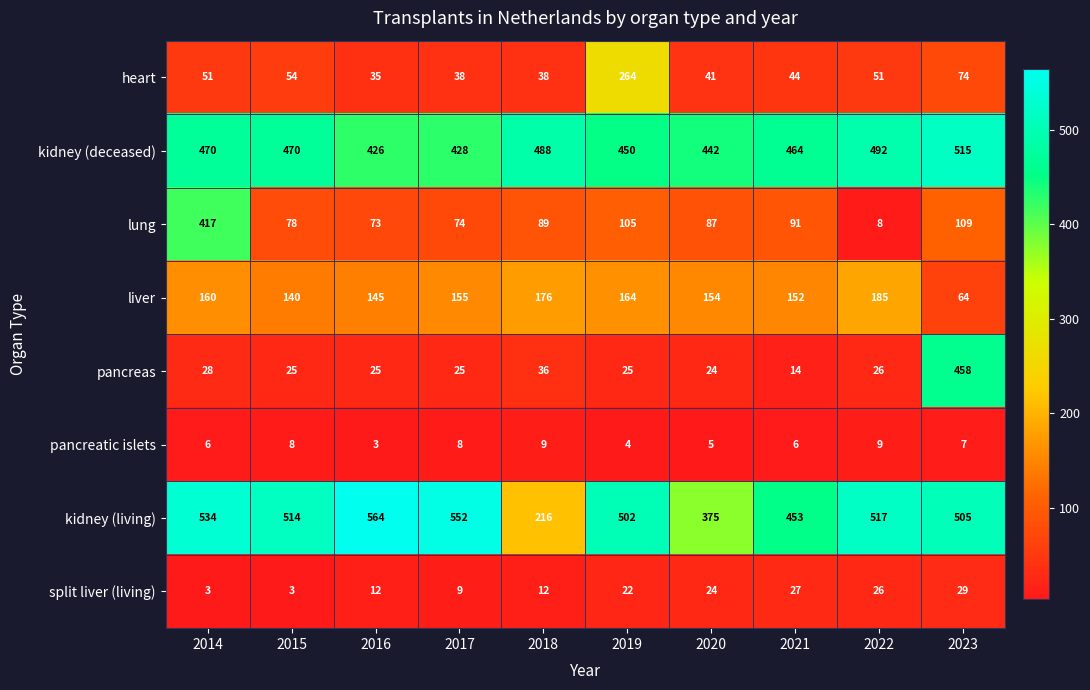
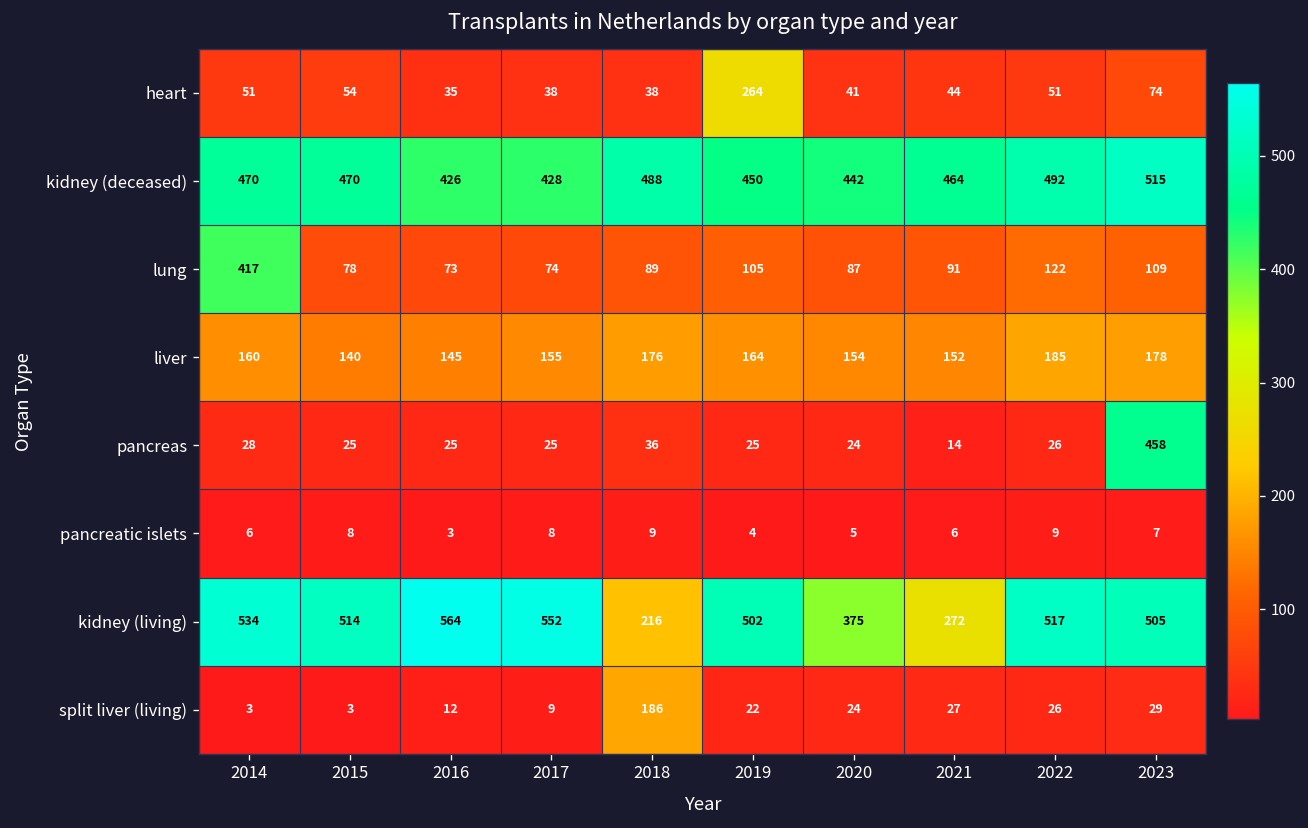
  {
    "heart": {
      "2014": 51,
      "2015": 54,
      "2016": 35,
      "2017": 38,
      "2018": 38,
      "2019": 264,
      "2020": 41,
      "2021": 44,
      "2022": 51,
      "2023": 74
    },
    "kidney (deceased)": {
      "2014": 470,
      "2015": 470,
      "2016": 426,
      "2017": 428,
      "2018": 488,
      "2019": 450,
      "2020": 442,
      "2021": 464,
      "2022": 492,
      "2023": 515
    },
    "lung": {
      "2014": 417,
      "2015": 78,
      "2016": 73,
      "2017": 74,
      "2018": 89,
      "2019": 105,
      "2020": 87,
      "2021": 91,
-     "2022": 8,
+     "2022": 122,
      "2023": 109
    },
    "liver": {
      "2014": 160,
      "2015": 140,
      "2016": 145,
      "2017": 155,
      "2018": 176,
      "2019": 164,
      "2020": 154,
      "2021": 152,
      "2022": 185,
-     "2023": 64
+     "2023": 178
    },
    "pancreas": {
      "2014": 28,
      "2015": 25,
      "2016": 25,
      "2017": 25,
      "2018": 36,
      "2019": 25,
      "2020": 24,
      "2021": 14,
      "2022": 26,
      "2023": 458
    },
    "pancreatic islets": {
      "2014": 6,
      "2015": 8,
      "2016": 3,
      "2017": 8,
      "2018": 9,
      "2019": 4,
      "2020": 5,
      "2021": 6,
      "2022": 9,
      "2023": 7
    },
    "kidney (living)": {
      "2014": 534,
      "2015": 514,
      "2016": 564,
      "2017": 552,
      "2018": 216,
      "2019": 502,
      "2020": 375,
-     "2021": 453,
+     "2021": 272,
      "2022": 517,
      "2023": 505
    },
    "split liver (living)": {
      "2014": 3,
      "2015": 3,
      "2016": 12,
      "2017": 9,
-     "2018": 12,
+     "2018": 186,
      "2019": 22,
      "2020": 24,
      "2021": 27,
      "2022": 26,
      "2023": 29
    }
  }
